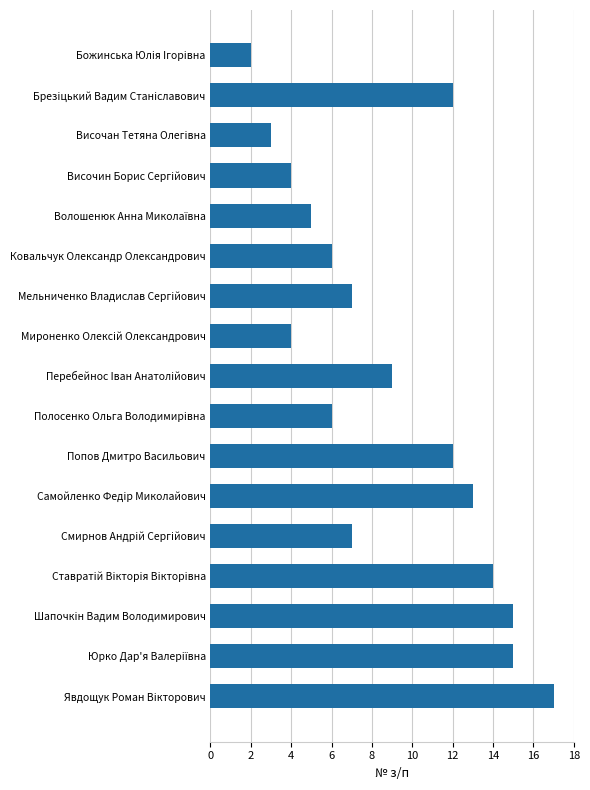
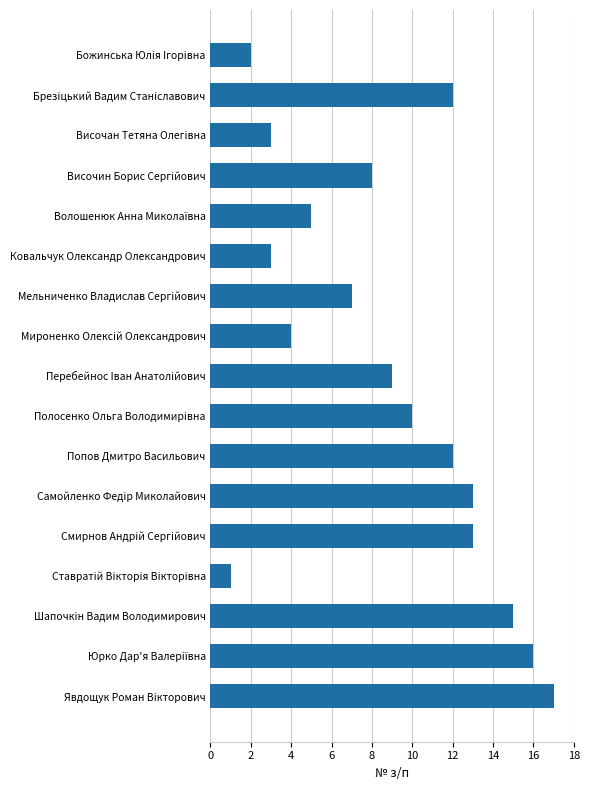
  {
    "Божинська Юлія Ігорівна": 2,
    "Брезіцький Вадим Станіславович": 12,
    "Височан Тетяна Олегівна": 3,
-   "Височин Борис Сергійович": 4,
+   "Височин Борис Сергійович": 8,
    "Волошенюк Анна Миколаївна": 5,
-   "Ковальчук Олександр Олександрович": 6,
+   "Ковальчук Олександр Олександрович": 3,
    "Мельниченко Владислав Сергійович": 7,
    "Мироненко Олексій Олександрович": 4,
    "Перебейнос Іван Анатолійович": 9,
-   "Полосенко Ольга Володимирівна": 6,
+   "Полосенко Ольга Володимирівна": 10,
    "Попов Дмитро Васильович": 12,
    "Самойленко Федір Миколайович": 13,
-   "Смирнов Андрій Сергійович": 7,
-   "Ставратій Вікторія Вікторівна": 14,
+   "Смирнов Андрій Сергійович": 13,
+   "Ставратій Вікторія Вікторівна": 1,
    "Шапочкін Вадим Володимирович": 15,
-   "Юрко Дар'я Валеріївна": 15,
+   "Юрко Дар'я Валеріївна": 16,
    "Явдощук Роман Вікторович": 17
  }
